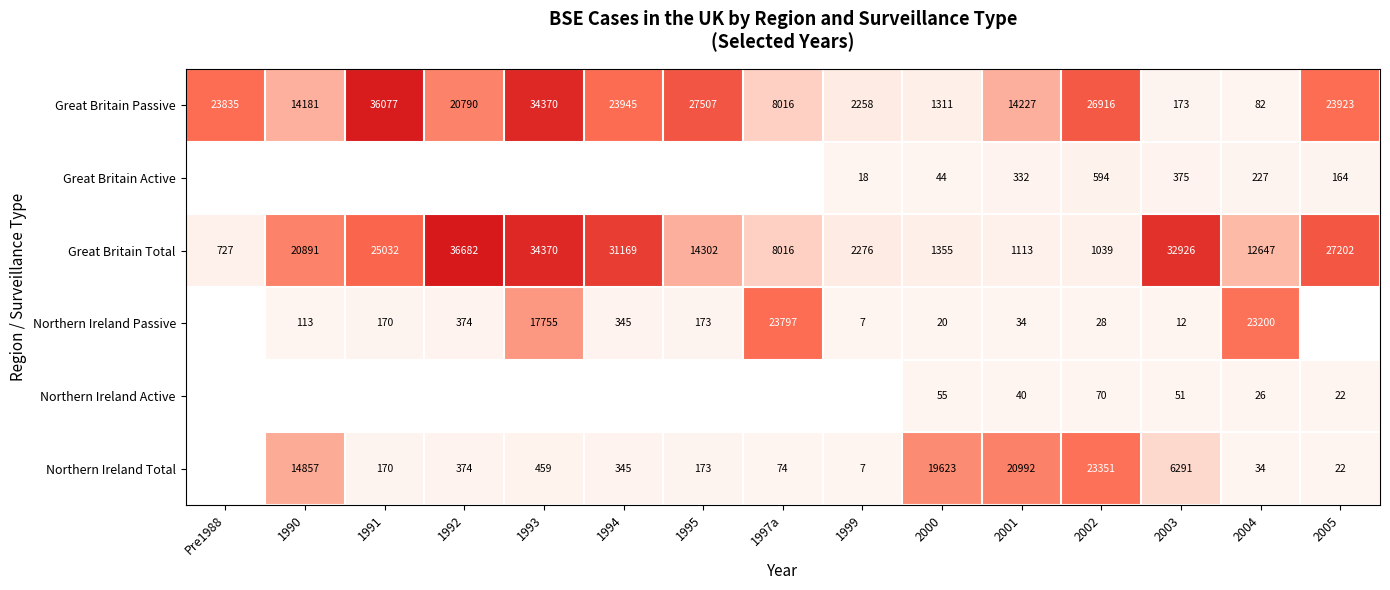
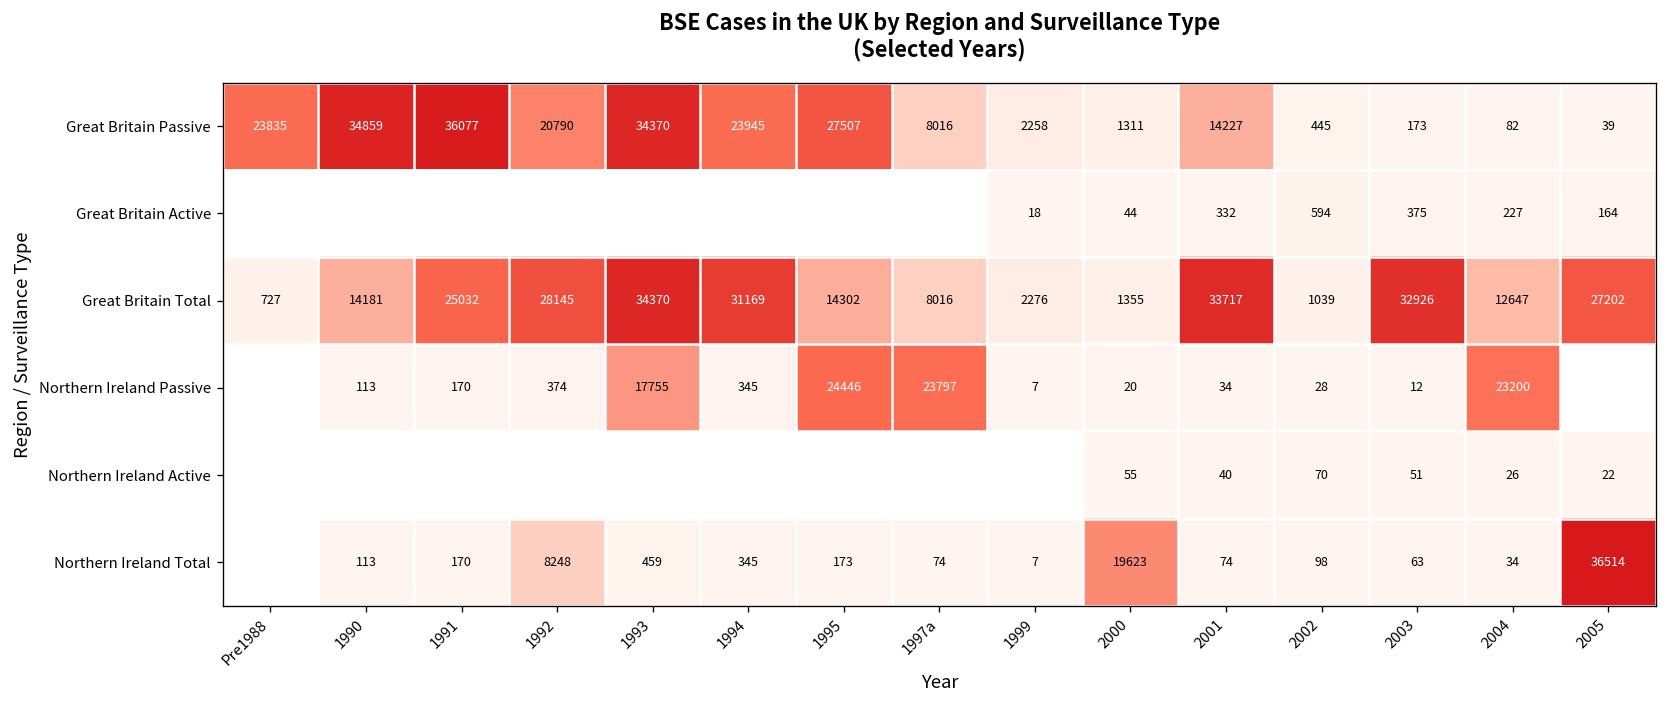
  {
    "Great Britain Passive": {
      "Pre1988": 23835,
-     "1990": 14181,
+     "1990": 34859,
      "1991": 36077,
      "1992": 20790,
      "1993": 34370,
      "1994": 23945,
      "1995": 27507,
      "1997a": 8016,
      "1999": 2258,
      "2000": 1311,
      "2001": 14227,
-     "2002": 26916,
+     "2002": 445,
      "2003": 173,
      "2004": 82,
-     "2005": 23923
+     "2005": 39
    },
    "Great Britain Active": {
      "1999": 18,
      "2000": 44,
      "2001": 332,
      "2002": 594,
      "2003": 375,
      "2004": 227,
      "2005": 164
    },
    "Great Britain Total": {
      "Pre1988": 727,
-     "1990": 20891,
+     "1990": 14181,
      "1991": 25032,
-     "1992": 36682,
+     "1992": 28145,
      "1993": 34370,
      "1994": 31169,
      "1995": 14302,
      "1997a": 8016,
      "1999": 2276,
      "2000": 1355,
-     "2001": 1113,
+     "2001": 33717,
      "2002": 1039,
      "2003": 32926,
      "2004": 12647,
      "2005": 27202
    },
    "Northern Ireland Passive": {
      "1990": 113,
      "1991": 170,
      "1992": 374,
      "1993": 17755,
      "1994": 345,
-     "1995": 173,
+     "1995": 24446,
      "1997a": 23797,
      "1999": 7,
      "2000": 20,
      "2001": 34,
      "2002": 28,
      "2003": 12,
      "2004": 23200
    },
    "Northern Ireland Active": {
      "2000": 55,
      "2001": 40,
      "2002": 70,
      "2003": 51,
      "2004": 26,
      "2005": 22
    },
    "Northern Ireland Total": {
-     "1990": 14857,
+     "1990": 113,
      "1991": 170,
-     "1992": 374,
+     "1992": 8248,
      "1993": 459,
      "1994": 345,
      "1995": 173,
      "1997a": 74,
      "1999": 7,
      "2000": 19623,
-     "2001": 20992,
-     "2002": 23351,
-     "2003": 6291,
+     "2001": 74,
+     "2002": 98,
+     "2003": 63,
      "2004": 34,
-     "2005": 22
+     "2005": 36514
    }
  }
